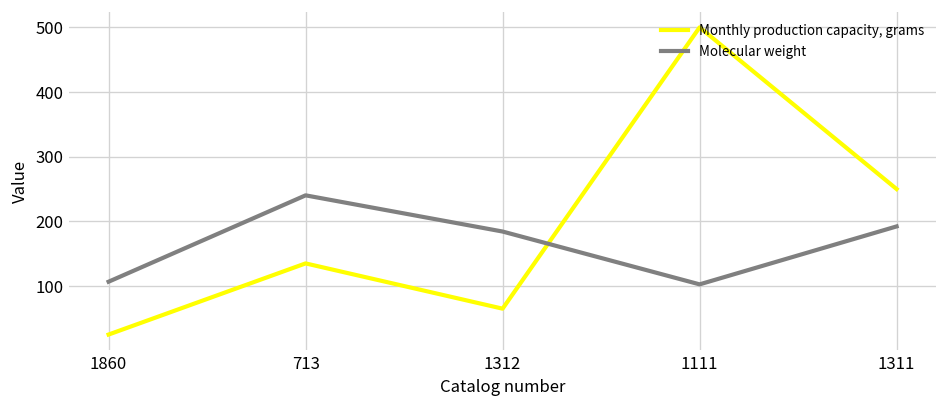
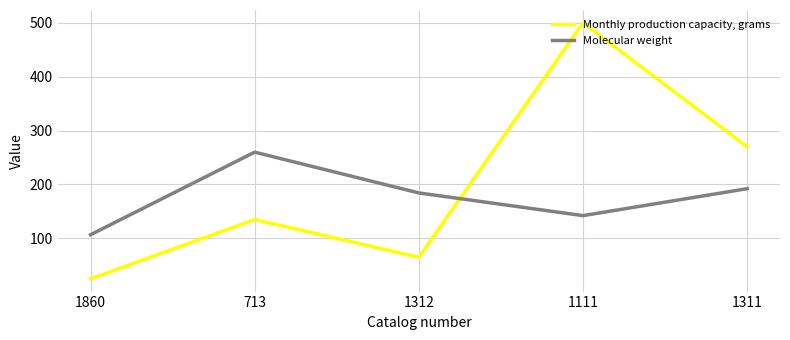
  {
    "Monthly production capacity, grams": {
      "1860": 30,
      "713": 140,
      "1312": 70,
      "1111": 500,
-     "1311": 250
+     "1311": 270
    },
    "Molecular weight": {
      "1860": 110,
-     "713": 240,
+     "713": 260,
      "1312": 180,
-     "1111": 100,
+     "1111": 140,
      "1311": 190
    }
  }
